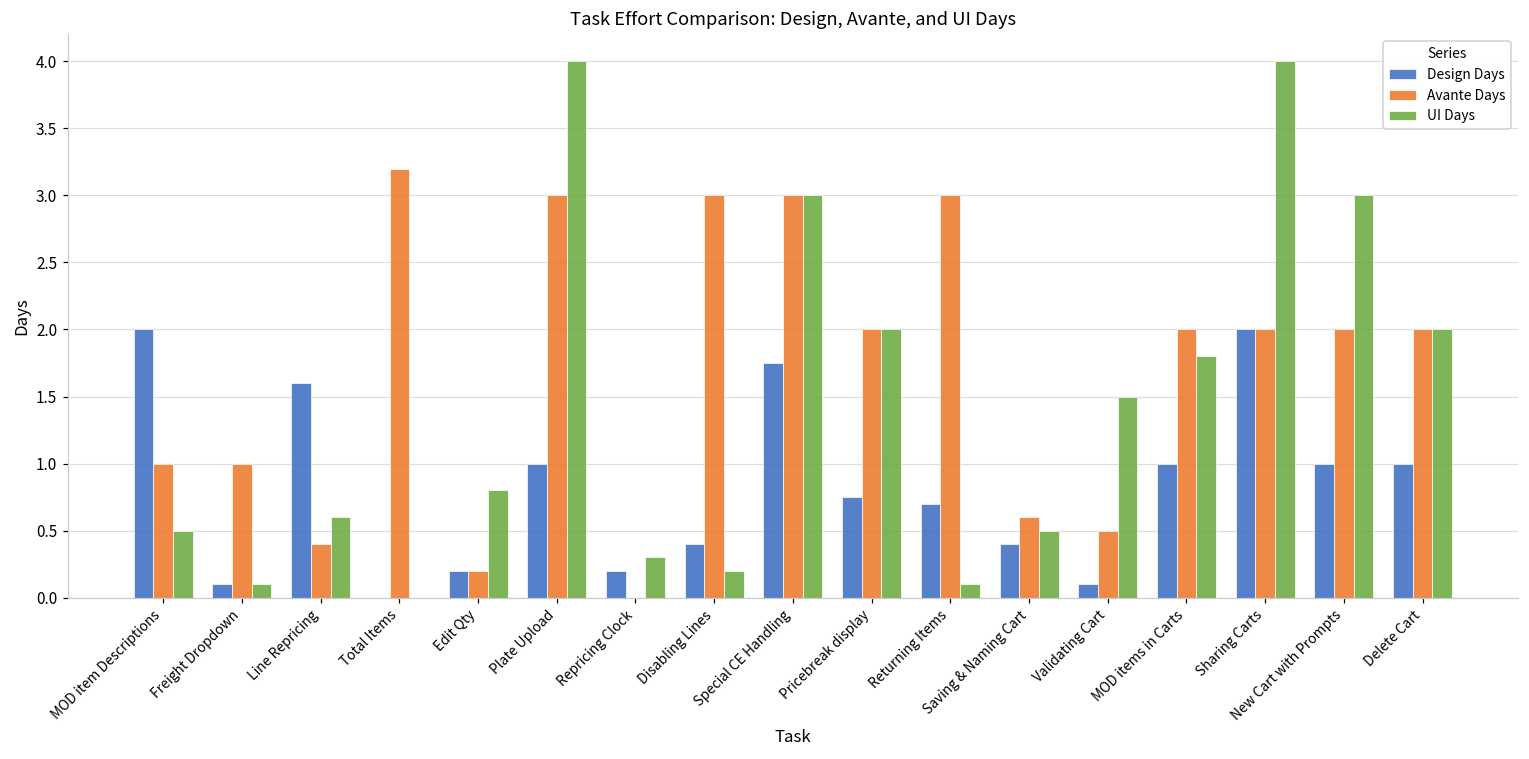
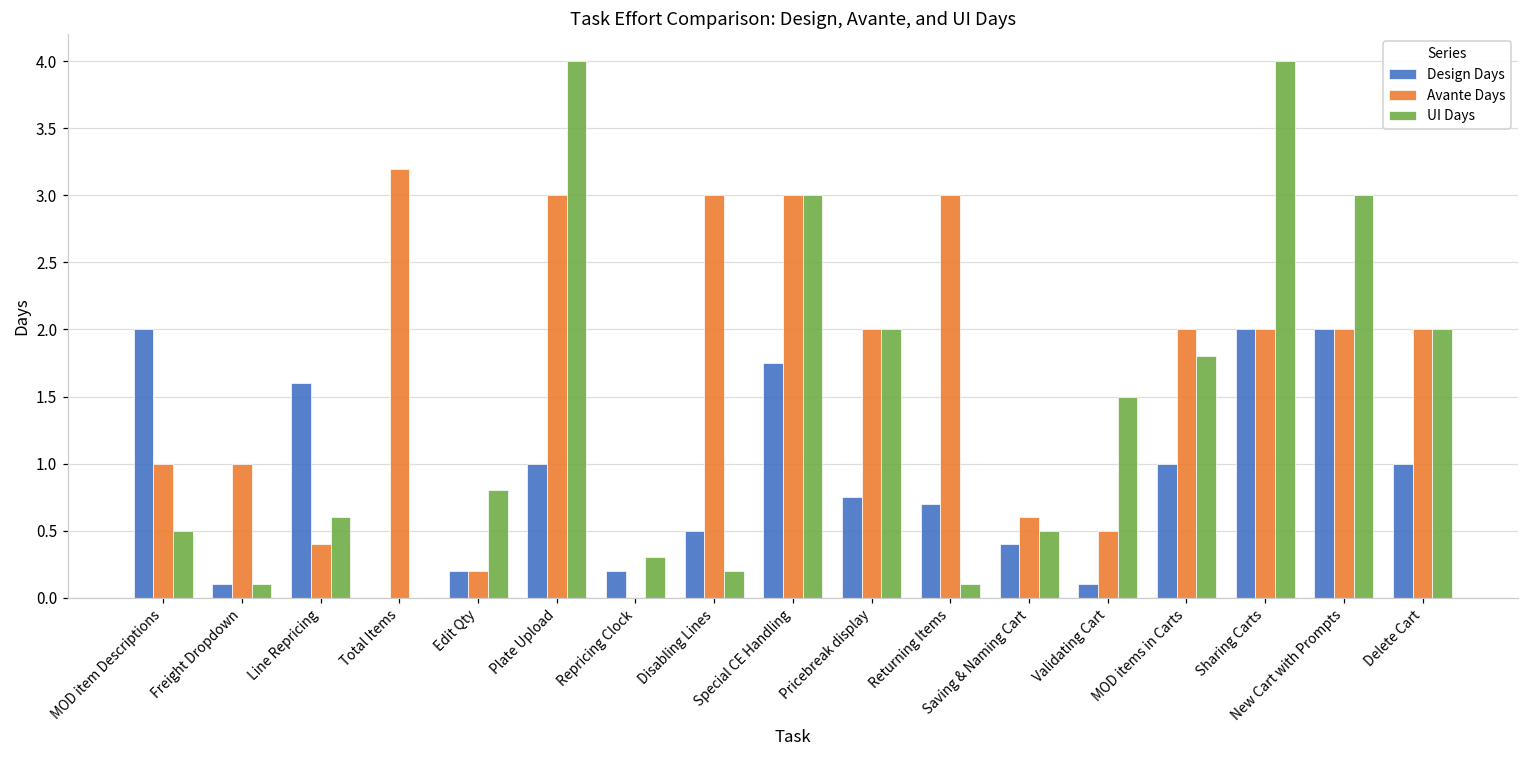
  {
    "Design Days": {
      "MOD item Descriptions": 2.0,
      "Freight Dropdown": 0.1,
      "Line Repricing": 1.6,
      "Total Items": 0.0,
      "Edit Qty": 0.2,
      "Plate Upload": 1.0,
      "Repricing Clock": 0.2,
-     "Disabling Lines": 0.4,
+     "Disabling Lines": 0.5,
      "Special CE Handling": 1.75,
      "Pricebreak display": 0.75,
      "Returning Items": 0.7,
      "Saving & Naming Cart": 0.4,
      "Validating Cart": 0.1,
      "MOD items in Carts": 1.0,
      "Sharing Carts": 2.0,
-     "New Cart with Prompts": 1,
+     "New Cart with Prompts": 2,
      "Delete Cart": 1.0
    },
    "Avante Days": {
      "MOD item Descriptions": 1.0,
      "Freight Dropdown": 1.0,
      "Line Repricing": 0.4,
      "Total Items": 3.2,
      "Edit Qty": 0.2,
      "Plate Upload": 3.0,
      "Repricing Clock": 0.0,
      "Disabling Lines": 3.0,
      "Special CE Handling": 3.0,
      "Pricebreak display": 2.0,
      "Returning Items": 3.0,
      "Saving & Naming Cart": 0.6,
      "Validating Cart": 0.5,
      "MOD items in Carts": 2.0,
      "Sharing Carts": 2.0,
      "New Cart with Prompts": 2.0,
      "Delete Cart": 2.0
    },
    "UI Days": {
      "MOD item Descriptions": 0.5,
      "Freight Dropdown": 0.1,
      "Line Repricing": 0.6,
      "Total Items": 0.0,
      "Edit Qty": 0.8,
      "Plate Upload": 4.0,
      "Repricing Clock": 0.3,
      "Disabling Lines": 0.2,
      "Special CE Handling": 3.0,
      "Pricebreak display": 2.0,
      "Returning Items": 0.1,
      "Saving & Naming Cart": 0.5,
      "Validating Cart": 1.5,
      "MOD items in Carts": 1.8,
      "Sharing Carts": 4.0,
      "New Cart with Prompts": 3.0,
      "Delete Cart": 2.0
    }
  }
